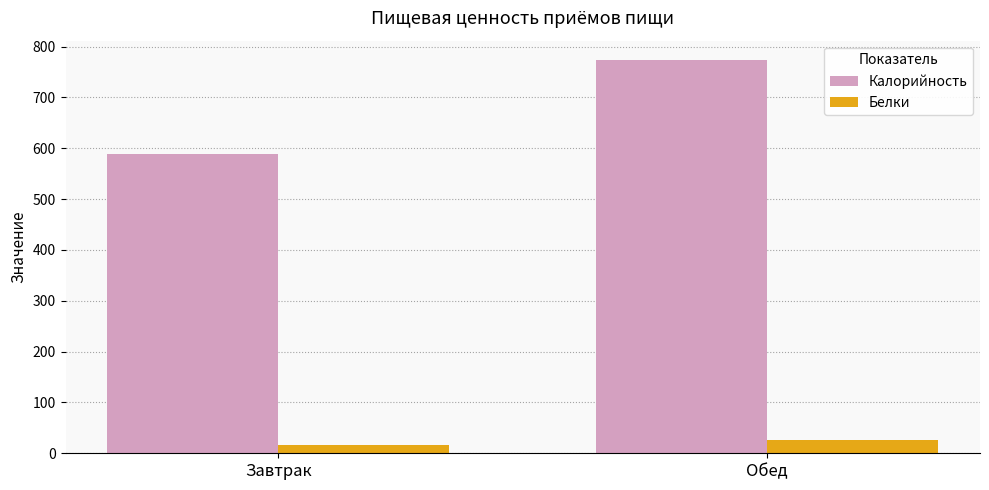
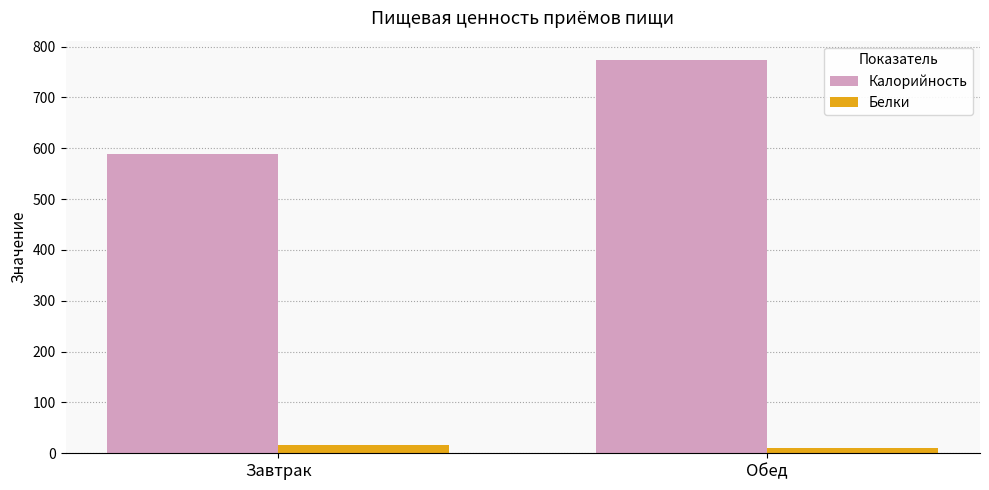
  {
    "Калорийность": {
      "Завтрак": 590,
      "Обед": 770
    },
    "Белки": {
      "Завтрак": 20,
-     "Обед": 30
+     "Обед": 10
    }
  }
